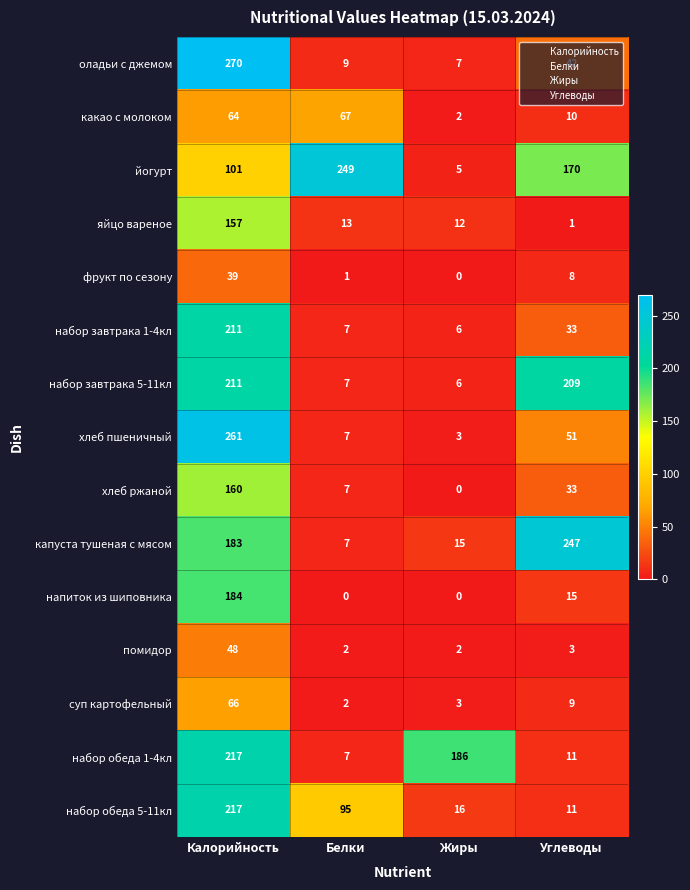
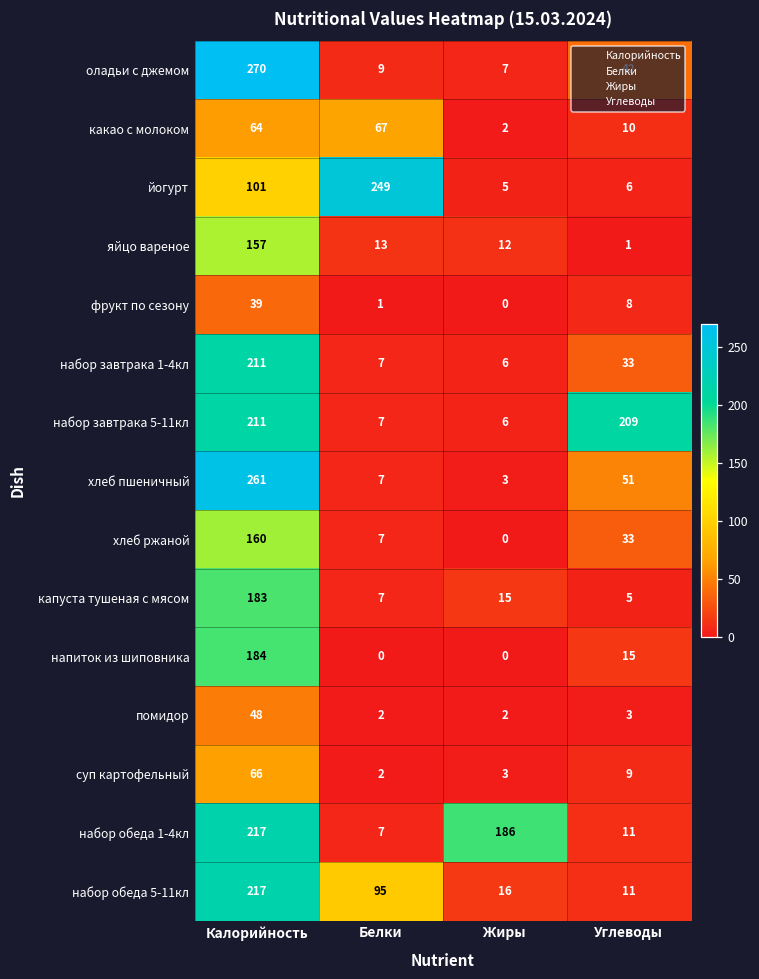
  {
    "оладьи с джемом": {
      "Калорийность": 270,
      "Белки": 9,
      "Жиры": 7
    },
    "какао с молоком": {
      "Калорийность": 64,
      "Белки": 67,
      "Жиры": 2,
      "Углеводы": 10
    },
    "йогурт": {
      "Калорийность": 101,
      "Белки": 249,
      "Жиры": 5,
-     "Углеводы": 170
+     "Углеводы": 6
    },
    "яйцо вареное": {
      "Калорийность": 157,
      "Белки": 13,
      "Жиры": 12,
      "Углеводы": 1
    },
    "фрукт по сезону": {
      "Калорийность": 39,
      "Белки": 1,
      "Жиры": 0,
      "Углеводы": 8
    },
    "набор завтрака 1-4кл": {
      "Калорийность": 211,
      "Белки": 7,
      "Жиры": 6,
      "Углеводы": 33
    },
    "набор завтрака 5-11кл": {
      "Калорийность": 211,
      "Белки": 7,
      "Жиры": 6,
      "Углеводы": 209
    },
    "хлеб пшеничный": {
      "Калорийность": 261,
      "Белки": 7,
      "Жиры": 3,
      "Углеводы": 51
    },
    "хлеб ржаной": {
      "Калорийность": 160,
      "Белки": 7,
      "Жиры": 0,
      "Углеводы": 33
    },
    "капуста тушеная с мясом": {
      "Калорийность": 183,
      "Белки": 7,
      "Жиры": 15,
-     "Углеводы": 247
+     "Углеводы": 5
    },
    "напиток из шиповника": {
      "Калорийность": 184,
      "Белки": 0,
      "Жиры": 0,
      "Углеводы": 15
    },
    "помидор": {
      "Калорийность": 48,
      "Белки": 2,
      "Жиры": 2,
      "Углеводы": 3
    },
    "суп картофельный": {
      "Калорийность": 66,
      "Белки": 2,
      "Жиры": 3,
      "Углеводы": 9
    },
    "набор обеда 1-4кл": {
      "Калорийность": 217,
      "Белки": 7,
      "Жиры": 186,
      "Углеводы": 11
    },
    "набор обеда 5-11кл": {
      "Калорийность": 217,
      "Белки": 95,
      "Жиры": 16,
      "Углеводы": 11
    }
  }
